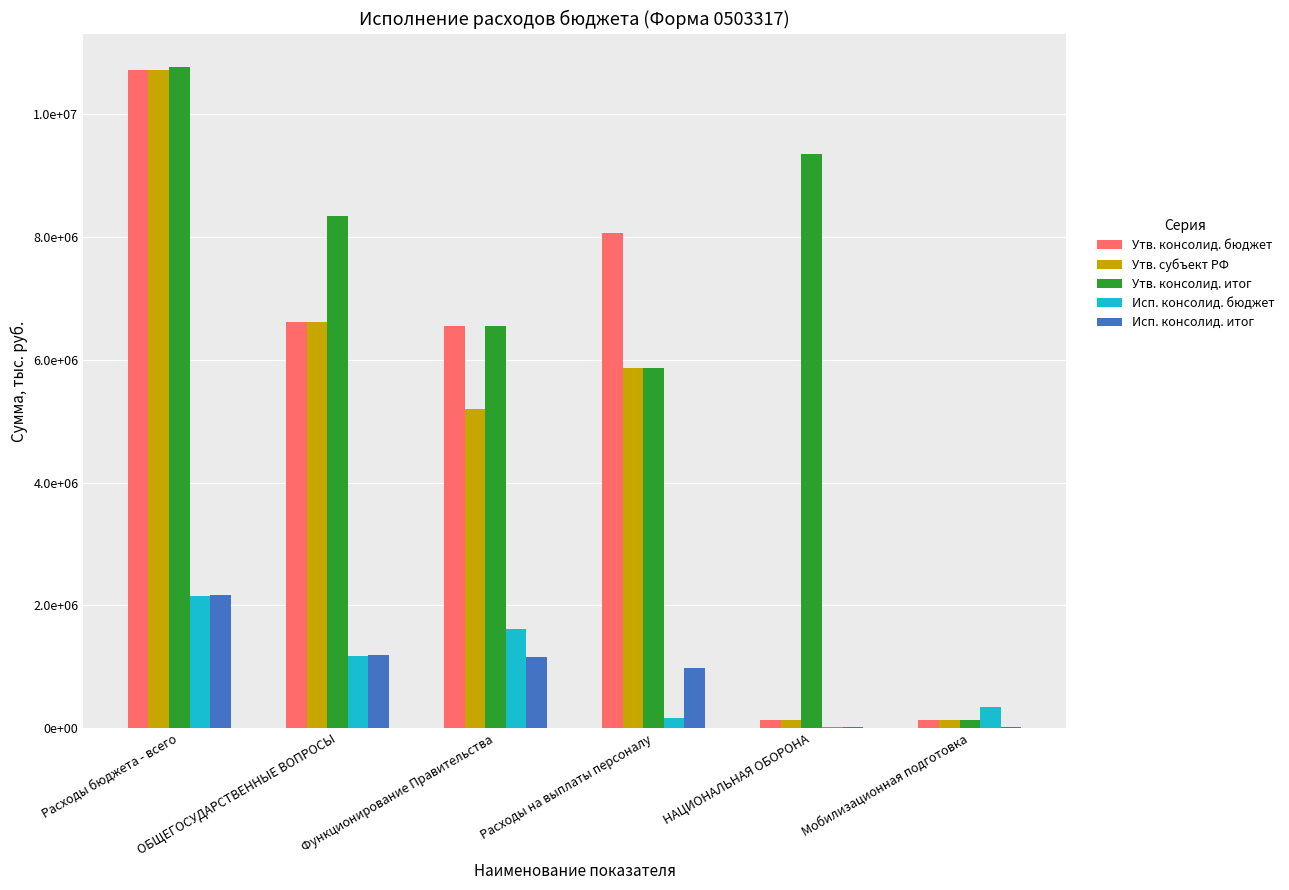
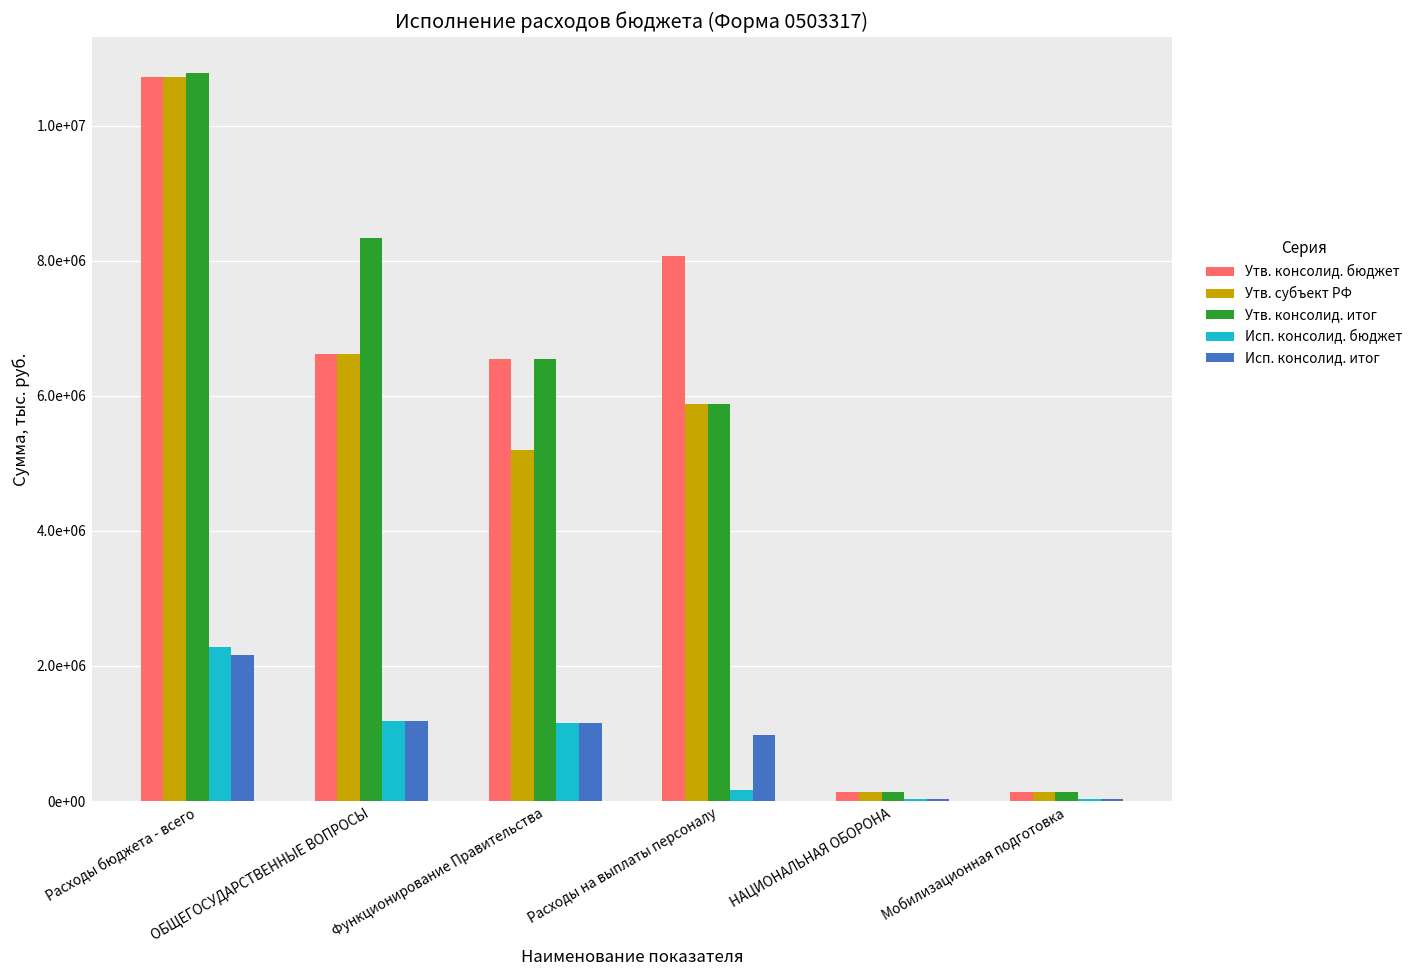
  {
    "Утв. консолид. бюджет": {
      "Расходы бюджета - всего": 10700000,
      "ОБЩЕГОСУДАРСТВЕННЫЕ ВОПРОСЫ": 6600000,
      "Функционирование Правительства": 6500000,
      "Расходы на выплаты персоналу": 8100000,
      "НАЦИОНАЛЬНАЯ ОБОРОНА": 100000,
      "Мобилизационная подготовка": 100000
    },
    "Утв. субъект РФ": {
      "Расходы бюджета - всего": 10700000,
      "ОБЩЕГОСУДАРСТВЕННЫЕ ВОПРОСЫ": 6600000,
      "Функционирование Правительства": 5200000,
      "Расходы на выплаты персоналу": 5900000,
      "НАЦИОНАЛЬНАЯ ОБОРОНА": 100000,
      "Мобилизационная подготовка": 100000
    },
    "Утв. консолид. итог": {
      "Расходы бюджета - всего": 10800000,
      "ОБЩЕГОСУДАРСТВЕННЫЕ ВОПРОСЫ": 8300000,
      "Функционирование Правительства": 6500000,
      "Расходы на выплаты персоналу": 5900000,
-     "НАЦИОНАЛЬНАЯ ОБОРОНА": 9300000,
+     "НАЦИОНАЛЬНАЯ ОБОРОНА": 100000,
      "Мобилизационная подготовка": 100000
    },
    "Исп. консолид. бюджет": {
-     "Расходы бюджета - всего": 2200000,
+     "Расходы бюджета - всего": 2300000,
      "ОБЩЕГОСУДАРСТВЕННЫЕ ВОПРОСЫ": 1200000,
-     "Функционирование Правительства": 1600000,
+     "Функционирование Правительства": 1200000,
      "Расходы на выплаты персоналу": 200000,
-     "Мобилизационная подготовка": 300000
+     "Мобилизационная подготовка": 0
    },
    "Исп. консолид. итог": {
      "Расходы бюджета - всего": 2200000,
      "ОБЩЕГОСУДАРСТВЕННЫЕ ВОПРОСЫ": 1200000,
      "Функционирование Правительства": 1200000,
      "Расходы на выплаты персоналу": 1000000
    }
  }
